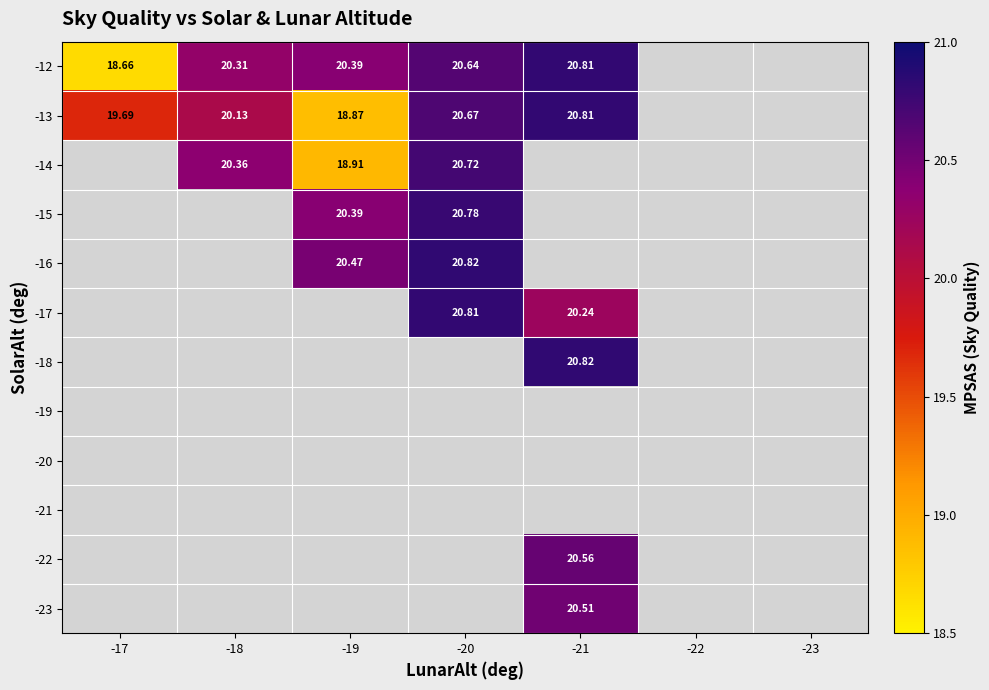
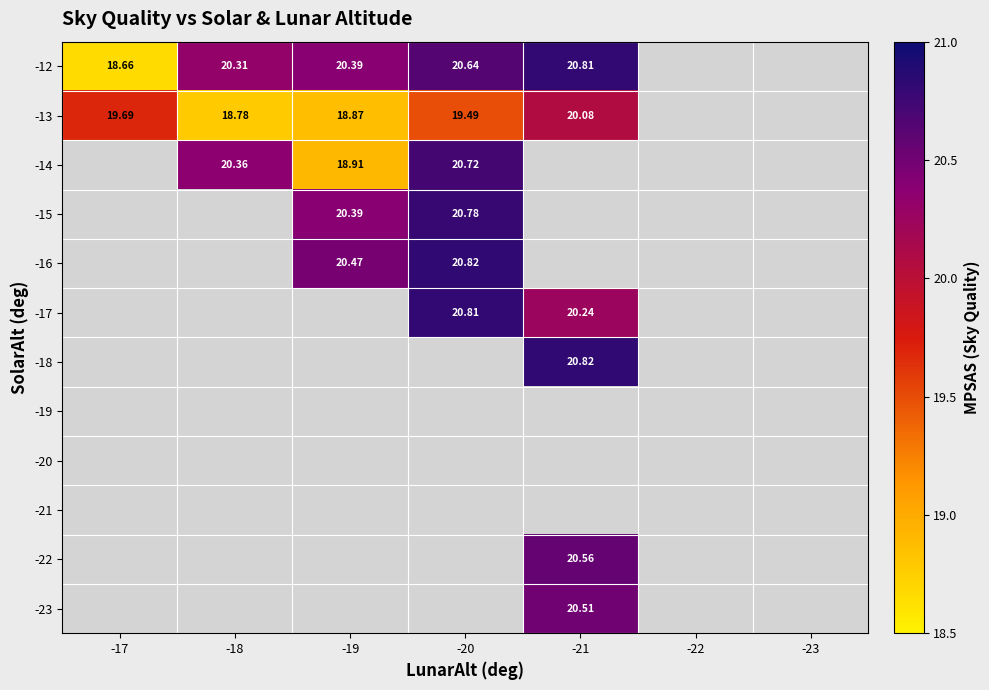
  {
    "-12": {
      "-17": 18.66,
      "-18": 20.31,
      "-19": 20.39,
      "-20": 20.64,
      "-21": 20.81
    },
    "-13": {
      "-17": 19.69,
-     "-18": 20.13,
+     "-18": 18.78,
      "-19": 18.87,
-     "-20": 20.67,
-     "-21": 20.81
+     "-20": 19.49,
+     "-21": 20.08
    },
    "-14": {
      "-18": 20.36,
      "-19": 18.91,
      "-20": 20.72
    },
    "-15": {
      "-19": 20.39,
      "-20": 20.78
    },
    "-16": {
      "-19": 20.47,
      "-20": 20.82
    },
    "-17": {
      "-20": 20.81,
      "-21": 20.24
    },
    "-18": {
      "-21": 20.82
    },
    "-22": {
      "-21": 20.56
    },
    "-23": {
      "-21": 20.51
    }
  }
